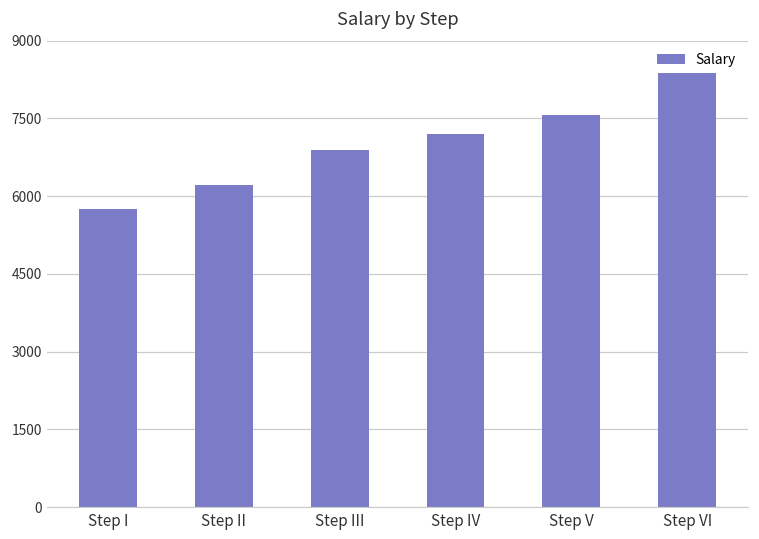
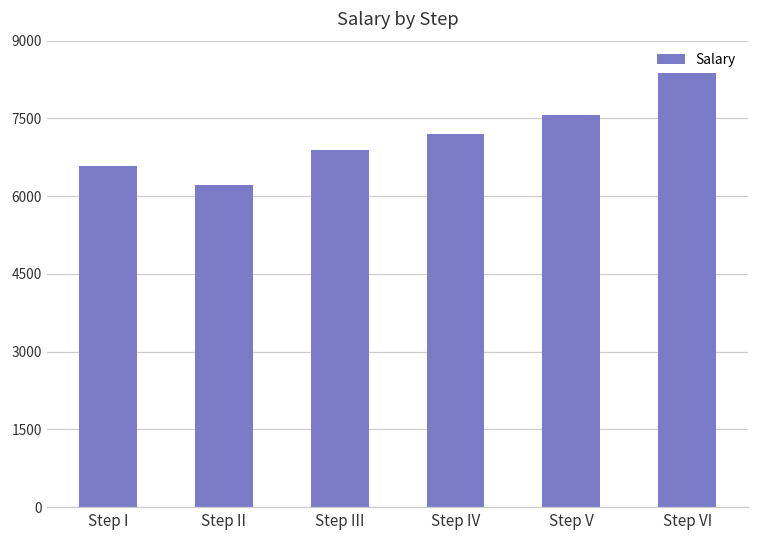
  {
-   "Step I": 5800,
+   "Step I": 6600,
    "Step II": 6200,
    "Step III": 6900,
    "Step IV": 7200,
    "Step V": 7600,
    "Step VI": 8400
  }
